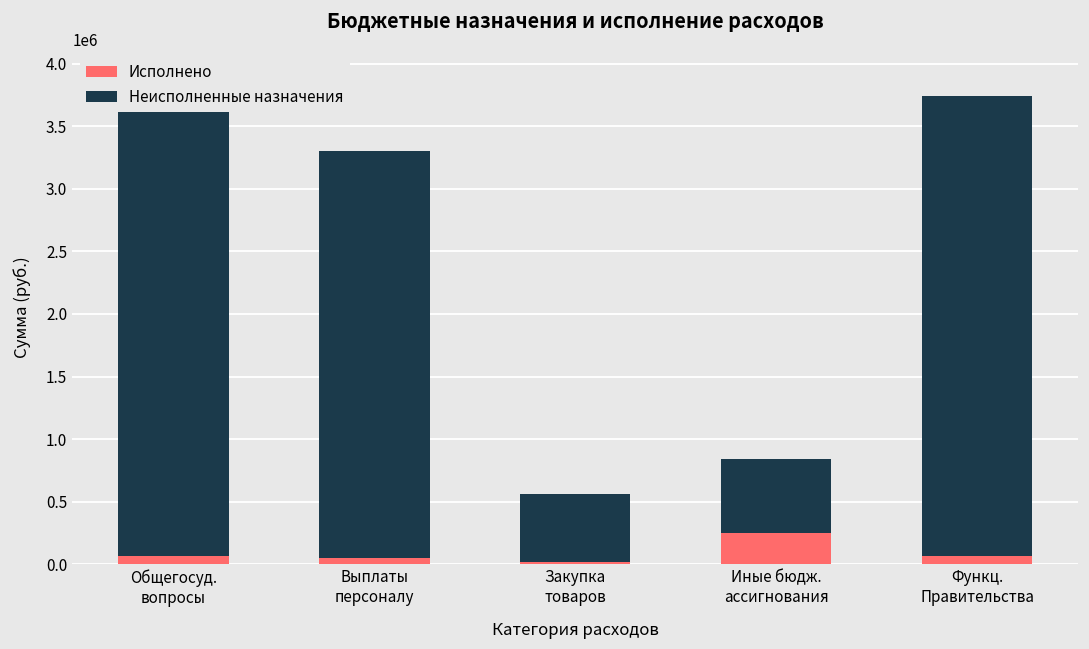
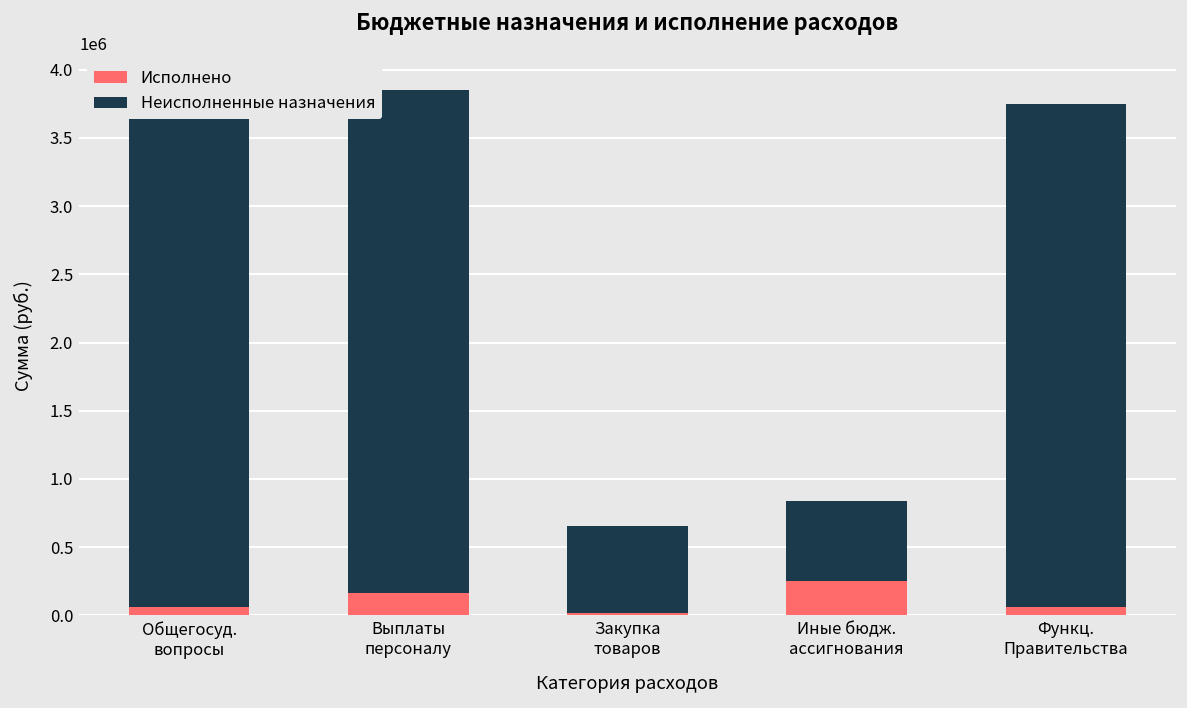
  {
    "Исполнено": {
      "Общегосуд. вопросы": 60000,
-     "Выплаты персоналу": 50000,
+     "Выплаты персоналу": 160000,
      "Иные бюдж. ассигнования": 250000,
      "Функц. Правительства": 60000
    },
    "Неисполненные назначения": {
-     "Выплаты персоналу": 3260000,
-     "Закупка товаров": 540000,
+     "Выплаты персоналу": 3690000,
+     "Закупка товаров": 640000,
      "Иные бюдж. ассигнования": 590000,
      "Функц. Правительства": 3680000
    }
  }
